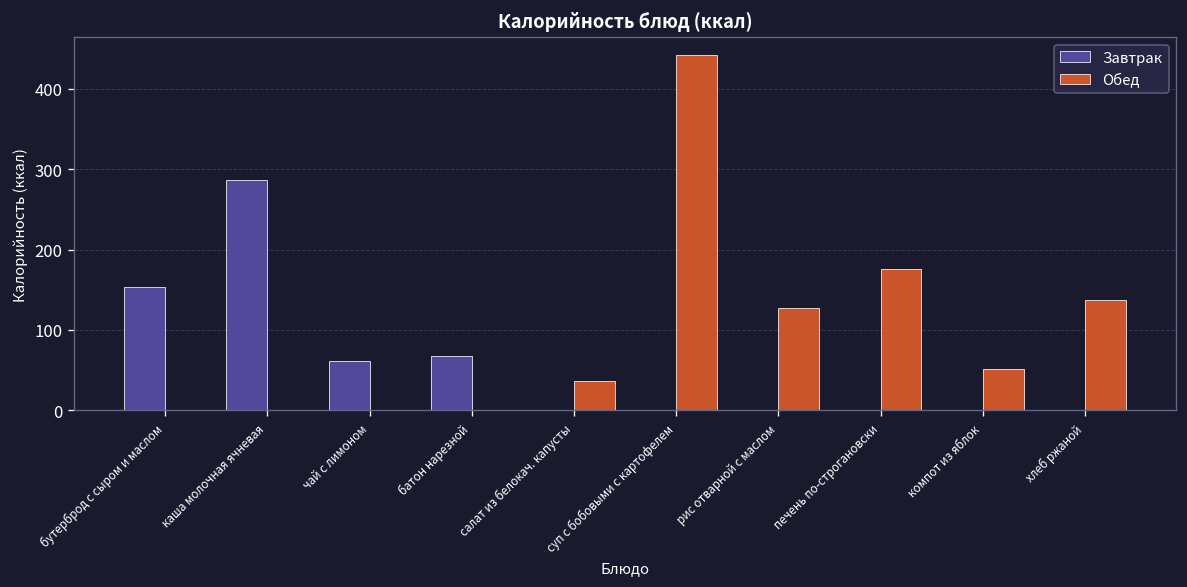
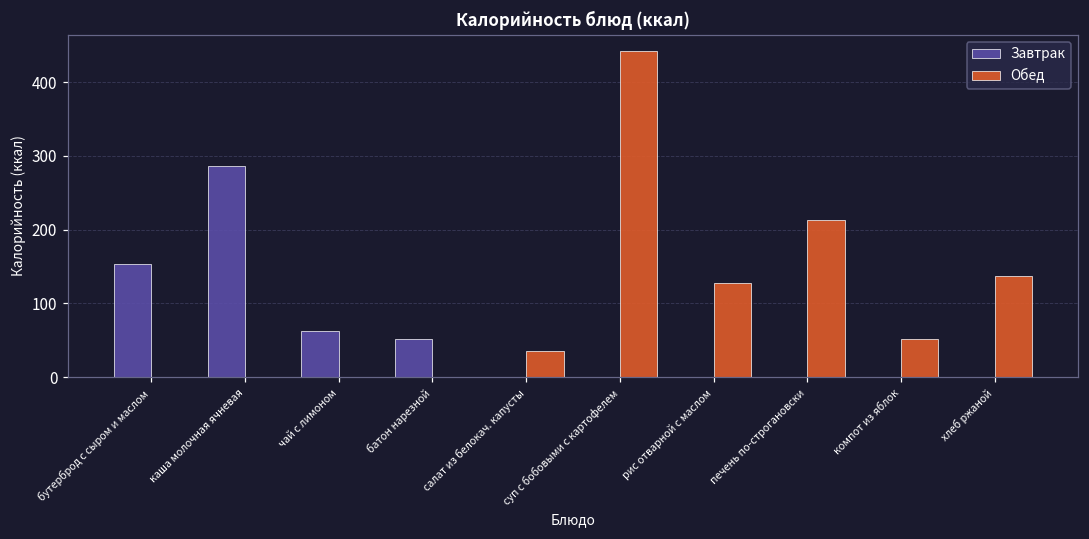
  {
    "Завтрак": {
      "бутерброд с сыром и маслом": 150,
      "каша молочная ячневая": 290,
      "чай с лимоном": 60,
-     "батон нарезной": 70,
+     "батон нарезной": 50,
      "салат из белокач. капусты": 0,
      "суп с бобовыми с картофелем": 0,
      "рис отварной с маслом": 0,
      "печень по-строгановски": 0,
      "компот из яблок": 0,
      "хлеб ржаной": 0
    },
    "Обед": {
      "бутерброд с сыром и маслом": 0,
      "каша молочная ячневая": 0,
      "чай с лимоном": 0,
      "батон нарезной": 0,
      "салат из белокач. капусты": 40,
      "суп с бобовыми с картофелем": 440,
      "рис отварной с маслом": 130,
-     "печень по-строгановски": 180,
+     "печень по-строгановски": 210,
      "компот из яблок": 50,
      "хлеб ржаной": 140
    }
  }
